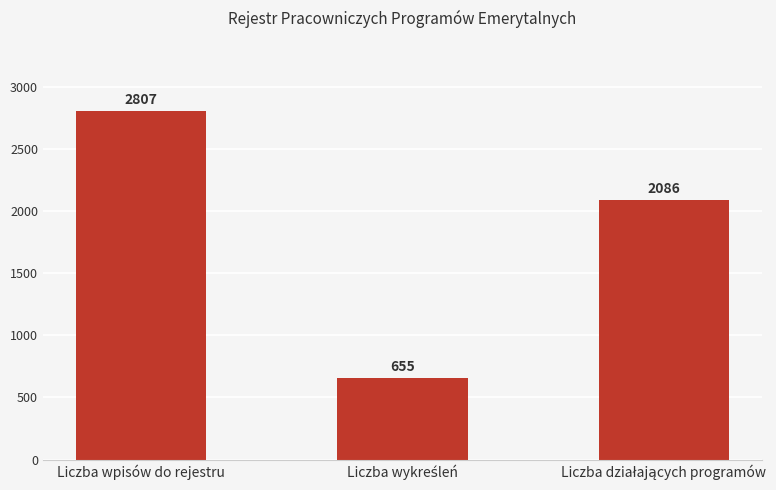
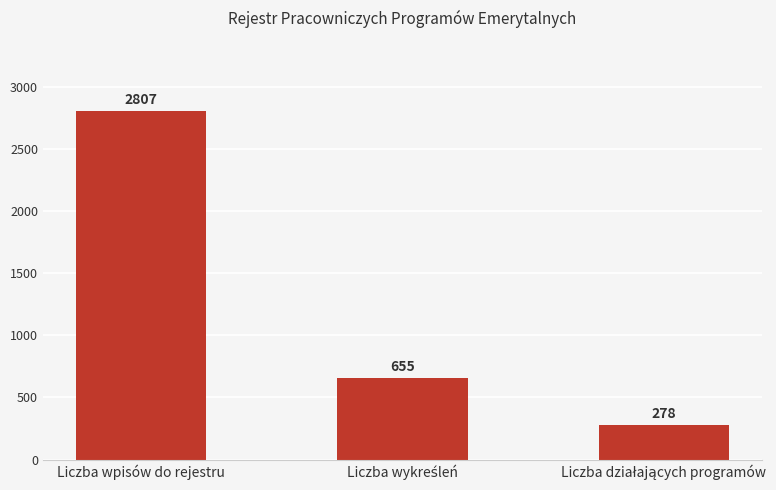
  {
    "Liczba wpisów do rejestru": 2807,
    "Liczba wykreśleń": 655,
-   "Liczba działających programów": 2086
+   "Liczba działających programów": 278
  }
